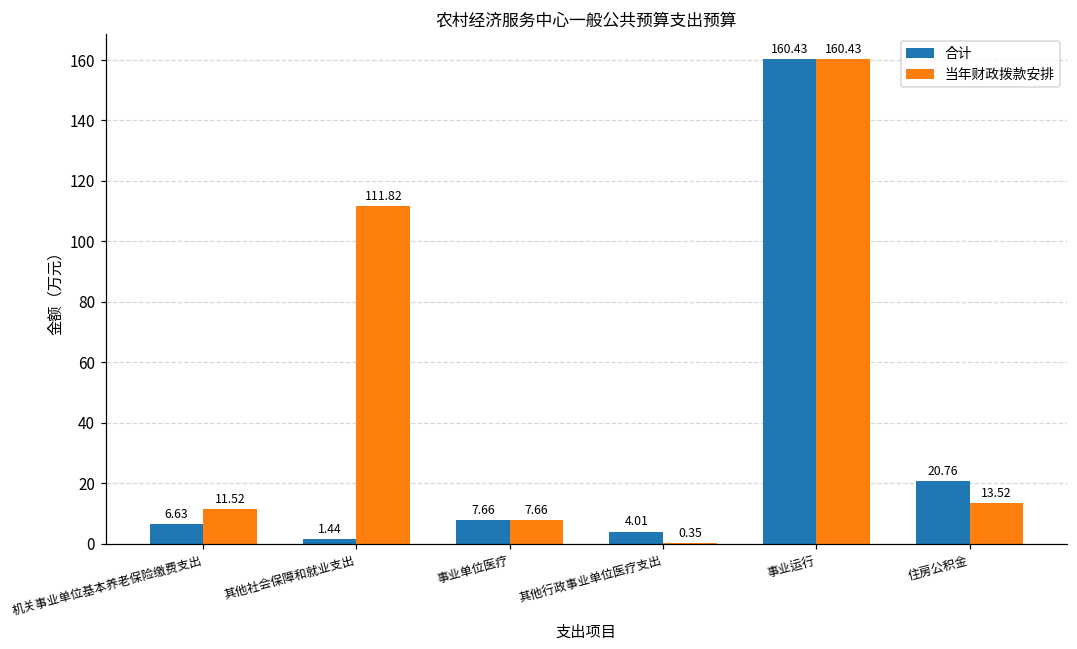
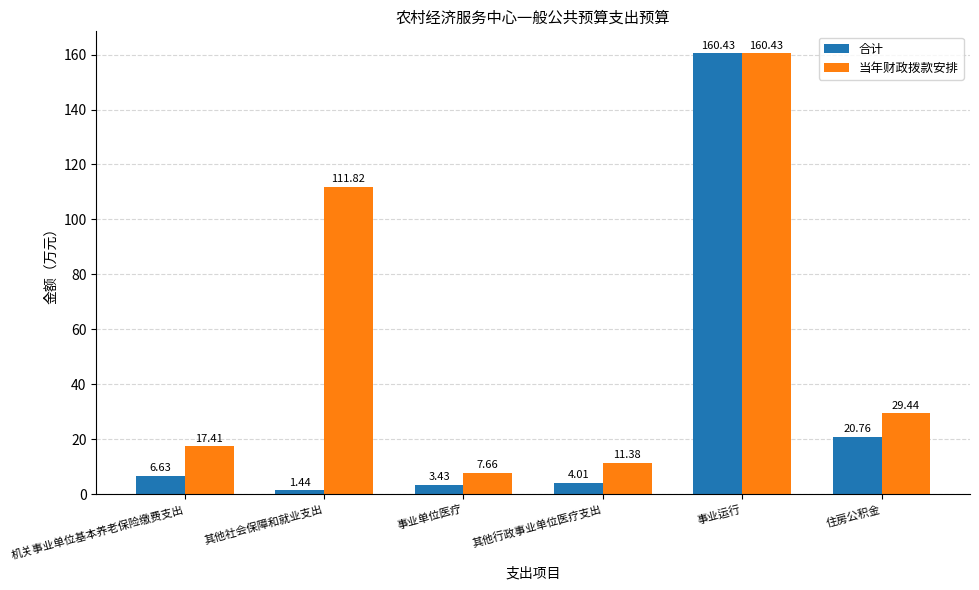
  {
    "合计": {
      "机关事业单位基本养老保险缴费支出": 6.63,
      "其他社会保障和就业支出": 1.44,
-     "事业单位医疗": 7.66,
+     "事业单位医疗": 3.43,
      "其他行政事业单位医疗支出": 4.01,
      "事业运行": 160.43,
      "住房公积金": 20.76
    },
    "当年财政拨款安排": {
-     "机关事业单位基本养老保险缴费支出": 11.52,
+     "机关事业单位基本养老保险缴费支出": 17.41,
      "其他社会保障和就业支出": 111.82,
      "事业单位医疗": 7.66,
-     "其他行政事业单位医疗支出": 0.35,
+     "其他行政事业单位医疗支出": 11.38,
      "事业运行": 160.43,
-     "住房公积金": 13.52
+     "住房公积金": 29.44
    }
  }
